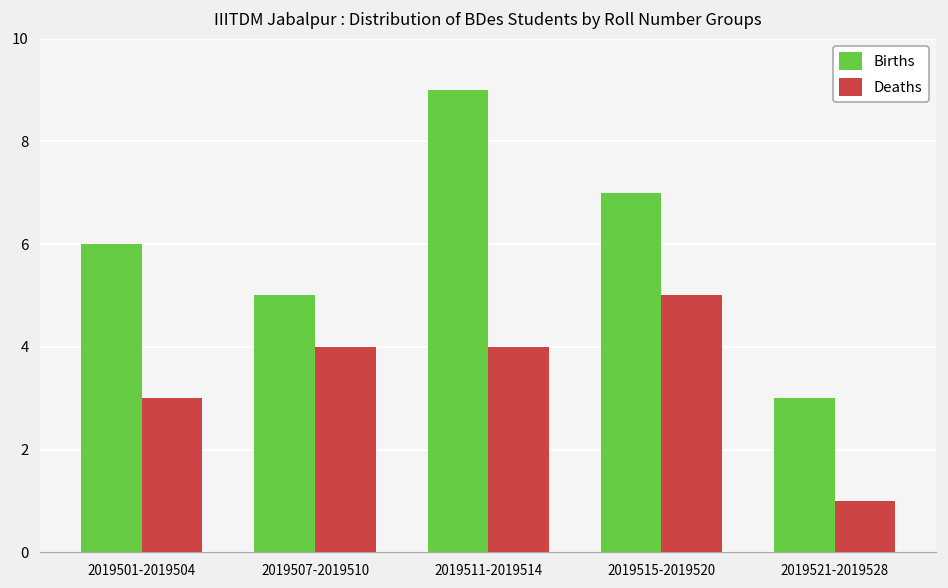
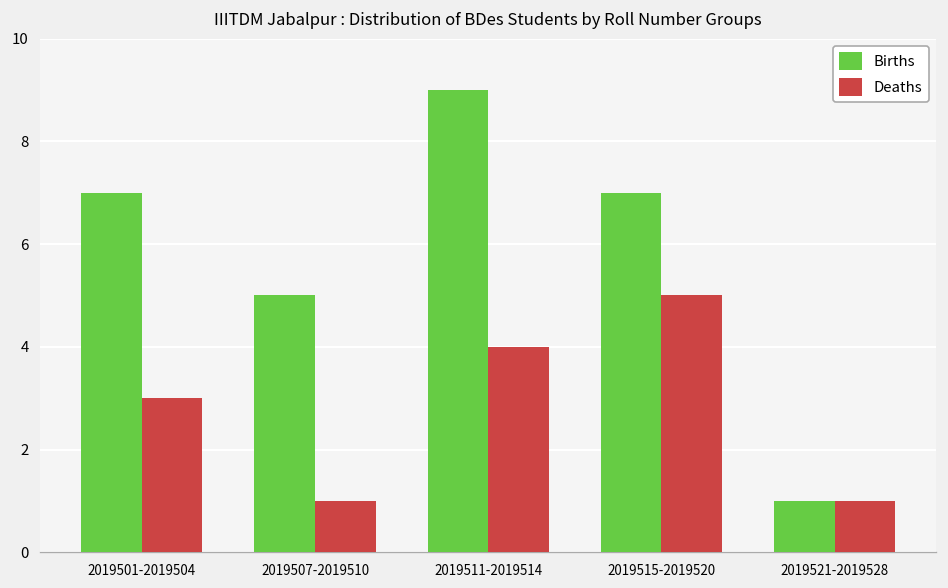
  {
    "Births": {
-     "2019501-2019504": 6,
+     "2019501-2019504": 7,
      "2019507-2019510": 5,
      "2019511-2019514": 9,
      "2019515-2019520": 7,
-     "2019521-2019528": 3
+     "2019521-2019528": 1
    },
    "Deaths": {
      "2019501-2019504": 3,
-     "2019507-2019510": 4,
+     "2019507-2019510": 1,
      "2019511-2019514": 4,
      "2019515-2019520": 5,
      "2019521-2019528": 1
    }
  }
